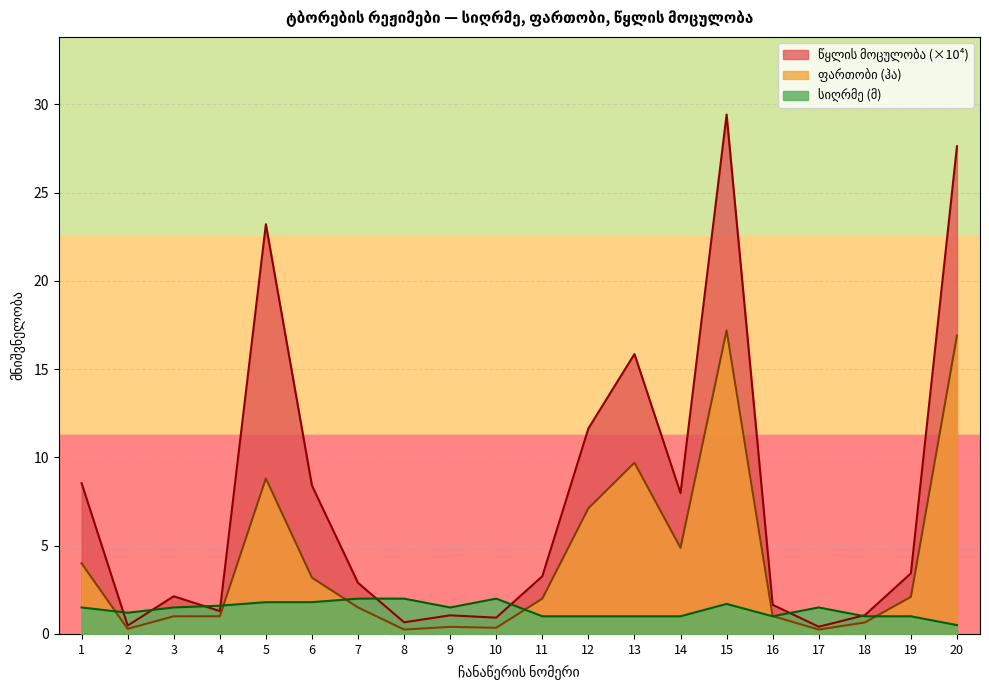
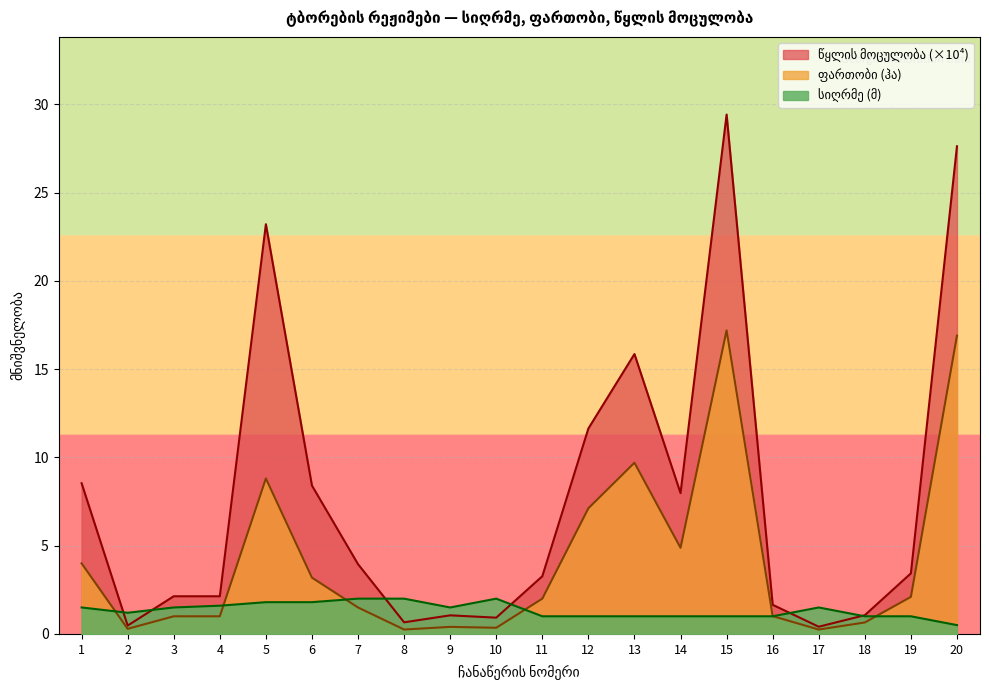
  {
    "წყლის მოცულობა (×10⁴)": {
      "1": 8.5,
      "2": 0.5,
      "3": 2.1,
-     "4": 1.3,
+     "4": 2.1,
      "5": 23.2,
      "6": 8.4,
-     "7": 2.9,
+     "7": 4.0,
      "8": 0.7,
      "9": 1.1,
      "10": 0.9,
      "11": 3.3,
      "12": 11.6,
      "13": 15.9,
      "14": 8.0,
      "15": 29.4,
      "16": 1.7,
      "17": 0.4,
      "19": 3.4,
      "20": 27.6
    },
    "ფართობი (ჰა)": {
      "1": 4.0,
      "2": 0.3,
      "3": 1.0,
      "4": 1.0,
      "5": 8.8,
      "6": 3.2,
      "7": 1.5,
      "8": 0.3,
      "9": 0.4,
      "10": 0.4,
      "11": 2.0,
      "12": 7.1,
      "13": 9.7,
      "14": 4.9,
      "15": 17.2,
      "17": 0.3,
      "18": 0.7,
      "19": 2.1,
      "20": 16.9
    },
    "სიღრმე (მ)": {
      "1": 1.5,
      "2": 1.2,
      "3": 1.5,
      "4": 1.6,
      "5": 1.8,
      "6": 1.8,
      "7": 2.0,
      "8": 2.0,
      "9": 1.5,
      "10": 2.0,
      "11": 1.0,
      "12": 1.0,
      "13": 1.0,
      "14": 1.0,
-     "15": 1.7,
+     "15": 1.0,
      "17": 1.5,
      "19": 1.0,
      "20": 0.5
    }
  }
